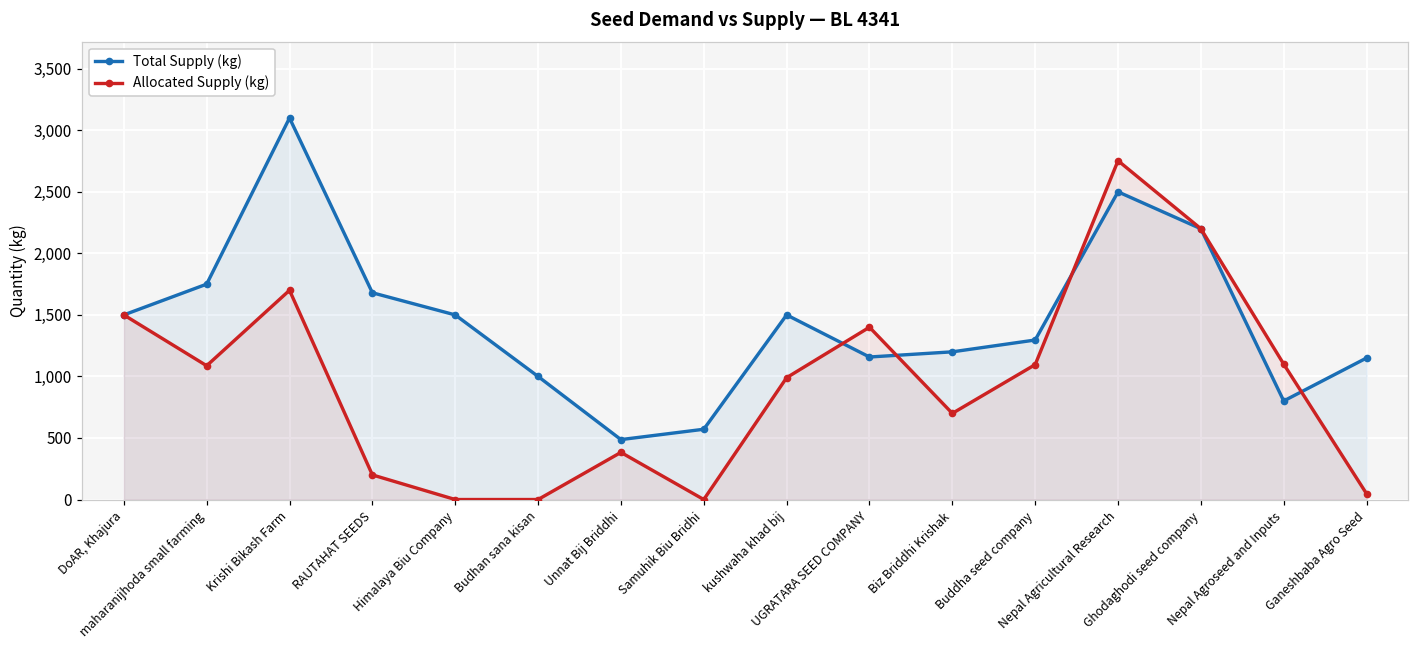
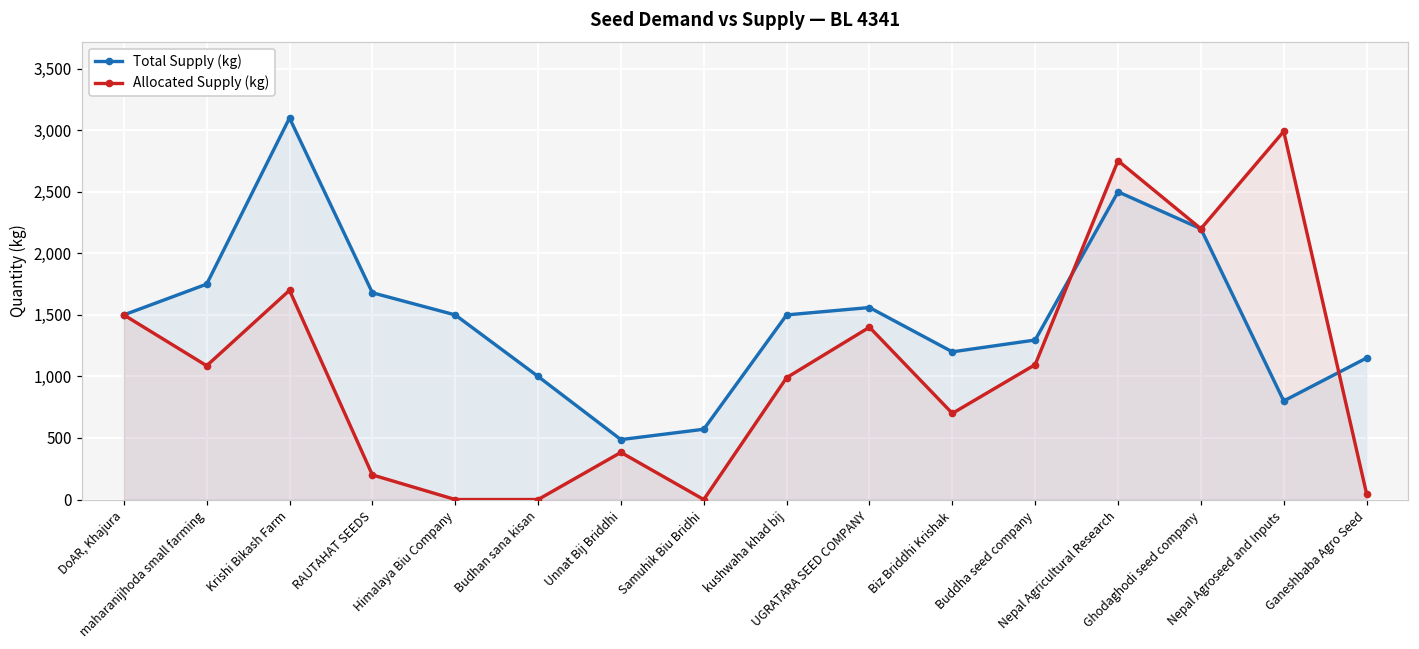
  {
    "Total Supply (kg)": {
      "maharanijhoda small farming": "1,750",
      "Krishi Bikash Farm": "3,100",
      "RAUTAHAT SEEDS": "1,680",
      "Himalaya Biu Company": "1,500",
      "Budhan sana kisan": "1,000",
      "Unnat Bij Briddhi": "490",
      "Samuhik Biu Bridhi": "570",
      "kushwaha khad bij": "1,500",
-     "UGRATARA SEED COMPANY": "1,160",
+     "UGRATARA SEED COMPANY": "1,560",
      "Biz Briddhi Krishak": "1,200",
      "Buddha seed company": "1,300",
      "Nepal Agricultural Research": "2,500",
      "Nepal Agroseed and Inputs": "800",
      "Ganeshbaba Agro Seed": "1,150"
    },
    "Allocated Supply (kg)": {
      "maharanijhoda small farming": "1,090",
      "Krishi Bikash Farm": "1,700",
      "RAUTAHAT SEEDS": "200",
      "Himalaya Biu Company": "0",
      "Budhan sana kisan": "0",
      "Unnat Bij Briddhi": "380",
      "Samuhik Biu Bridhi": "0",
      "kushwaha khad bij": "990",
      "UGRATARA SEED COMPANY": "1,400",
      "Biz Briddhi Krishak": "700",
      "Buddha seed company": "1,100",
      "Nepal Agricultural Research": "2,750",
-     "Nepal Agroseed and Inputs": "1,100",
+     "Nepal Agroseed and Inputs": "2,990",
      "Ganeshbaba Agro Seed": "50"
    }
  }
